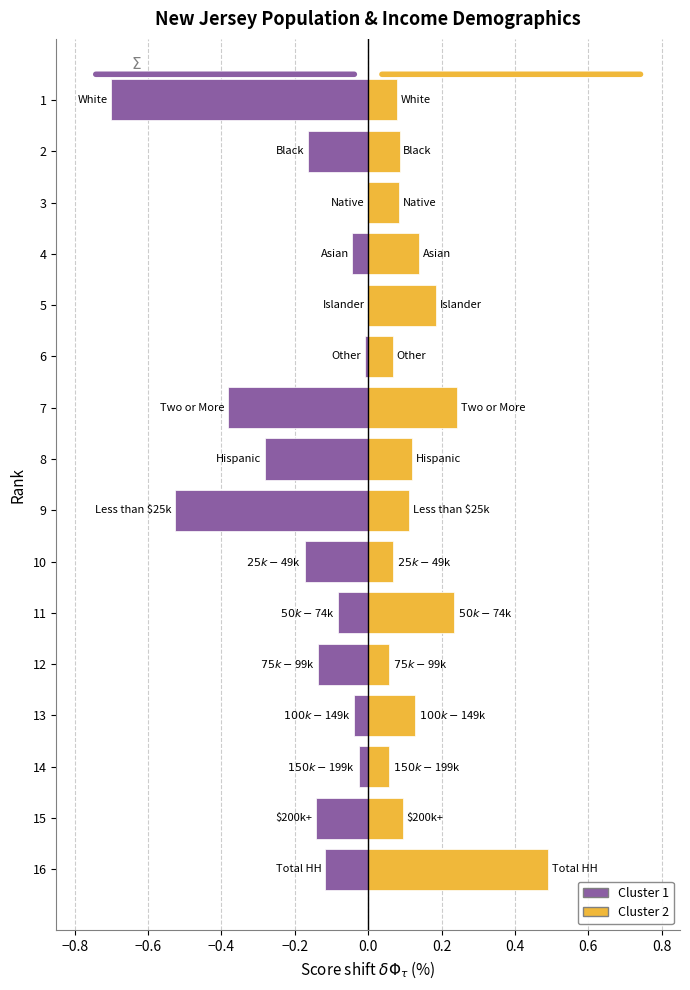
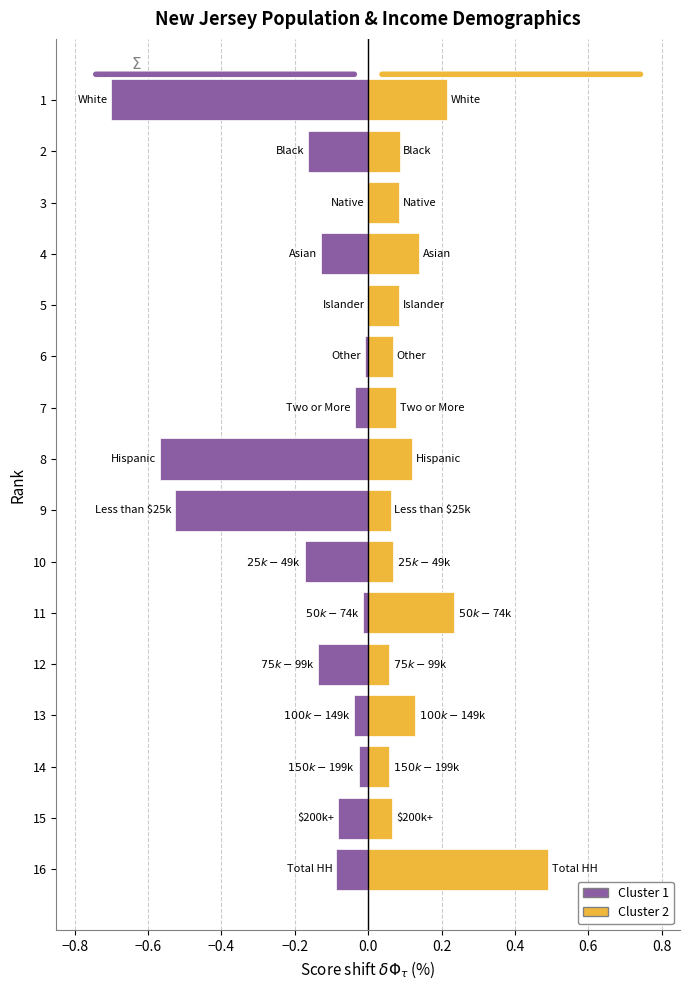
  {
    "Cluster 1": {
      "1": -0.70,
      "2": -0.16,
-     "4": -0.04,
+     "4": -0.13,
      "6": -0.01,
-     "7": -0.38,
-     "8": -0.28,
+     "7": -0.04,
+     "8": -0.57,
      "10": -0.17,
-     "11": -0.08,
+     "11": -0.01,
      "12": -0.14,
      "13": -0.04,
      "14": -0.03,
-     "15": -0.14,
-     "16": -0.12
+     "15": -0.08,
+     "16": -0.09
    },
    "Cluster 2": {
-     "1": 0.08,
+     "1": 0.21,
      "2": 0.09,
      "3": 0.08,
      "4": 0.14,
-     "5": 0.18,
+     "5": 0.09,
      "6": 0.07,
-     "7": 0.24,
+     "7": 0.08,
      "8": 0.12,
-     "9": 0.11,
+     "9": 0.06,
      "10": 0.07,
      "11": 0.24,
      "12": 0.06,
      "13": 0.13,
      "14": 0.06,
-     "15": 0.09,
+     "15": 0.07,
      "16": 0.49
    }
  }
